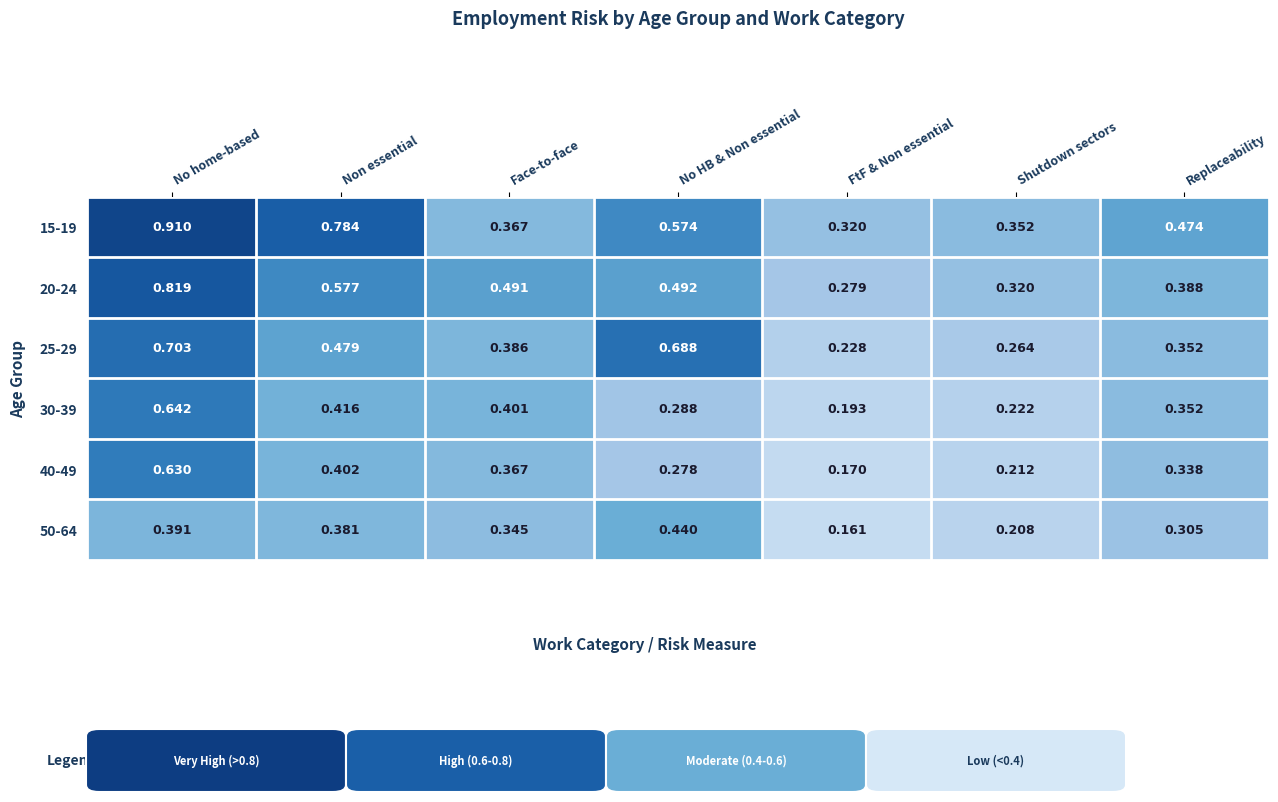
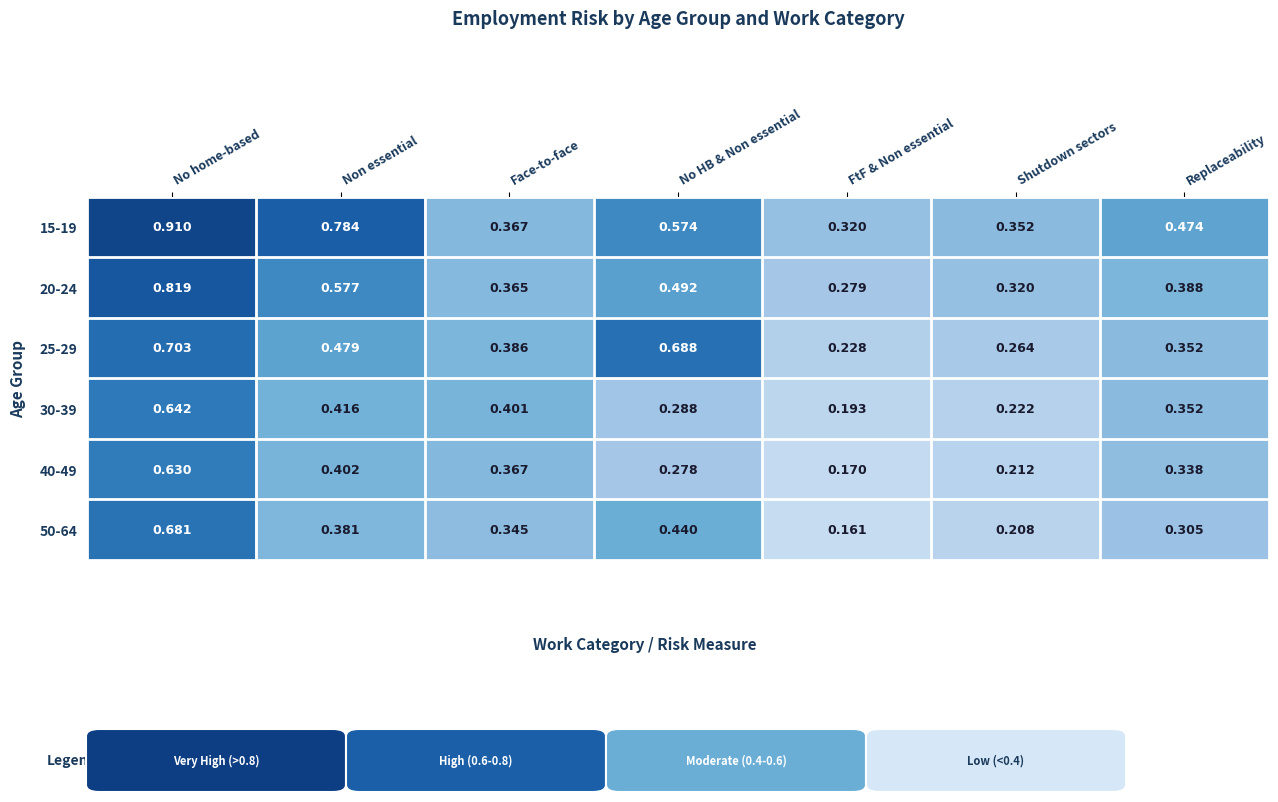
  {
    "15-19": {
      "No home-based": 0.910,
      "Non essential": 0.784,
      "Face-to-face": 0.367,
      "No HB & Non essential": 0.574,
      "FtF & Non essential": 0.320,
      "Shutdown sectors": 0.352,
      "Replaceability": 0.474
    },
    "20-24": {
      "No home-based": 0.819,
      "Non essential": 0.577,
-     "Face-to-face": 0.491,
+     "Face-to-face": 0.365,
      "No HB & Non essential": 0.492,
      "FtF & Non essential": 0.279,
      "Shutdown sectors": 0.320,
      "Replaceability": 0.388
    },
    "25-29": {
      "No home-based": 0.703,
      "Non essential": 0.479,
      "Face-to-face": 0.386,
      "No HB & Non essential": 0.688,
      "FtF & Non essential": 0.228,
      "Shutdown sectors": 0.264,
      "Replaceability": 0.352
    },
    "30-39": {
      "No home-based": 0.642,
      "Non essential": 0.416,
      "Face-to-face": 0.401,
      "No HB & Non essential": 0.288,
      "FtF & Non essential": 0.193,
      "Shutdown sectors": 0.222,
      "Replaceability": 0.352
    },
    "40-49": {
      "No home-based": 0.630,
      "Non essential": 0.402,
      "Face-to-face": 0.367,
      "No HB & Non essential": 0.278,
      "FtF & Non essential": 0.170,
      "Shutdown sectors": 0.212,
      "Replaceability": 0.338
    },
    "50-64": {
-     "No home-based": 0.391,
+     "No home-based": 0.681,
      "Non essential": 0.381,
      "Face-to-face": 0.345,
      "No HB & Non essential": 0.440,
      "FtF & Non essential": 0.161,
      "Shutdown sectors": 0.208,
      "Replaceability": 0.305
    }
  }
